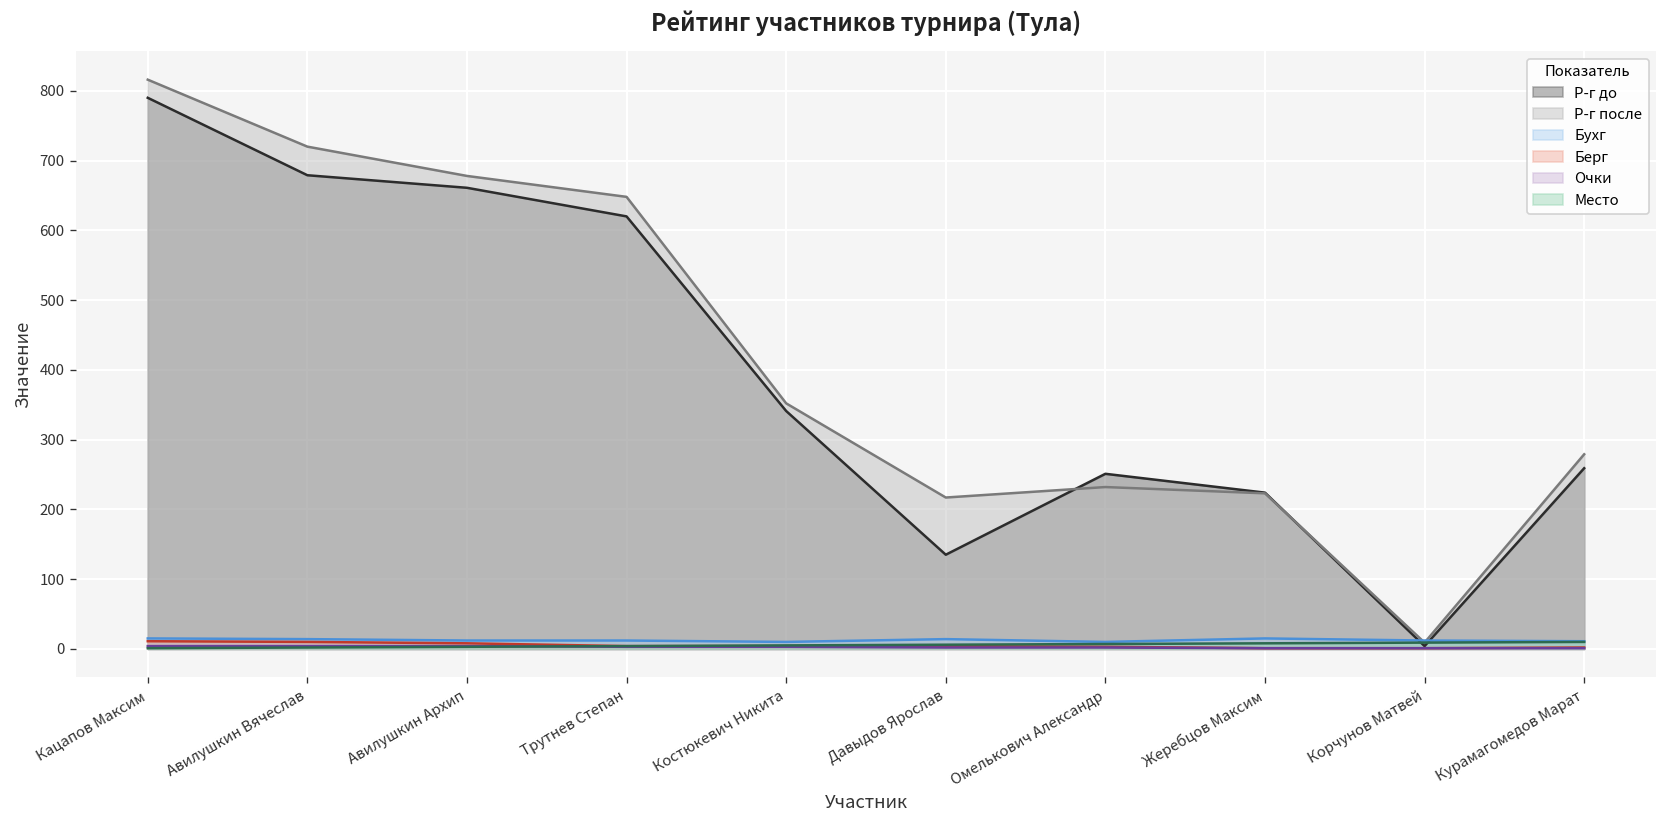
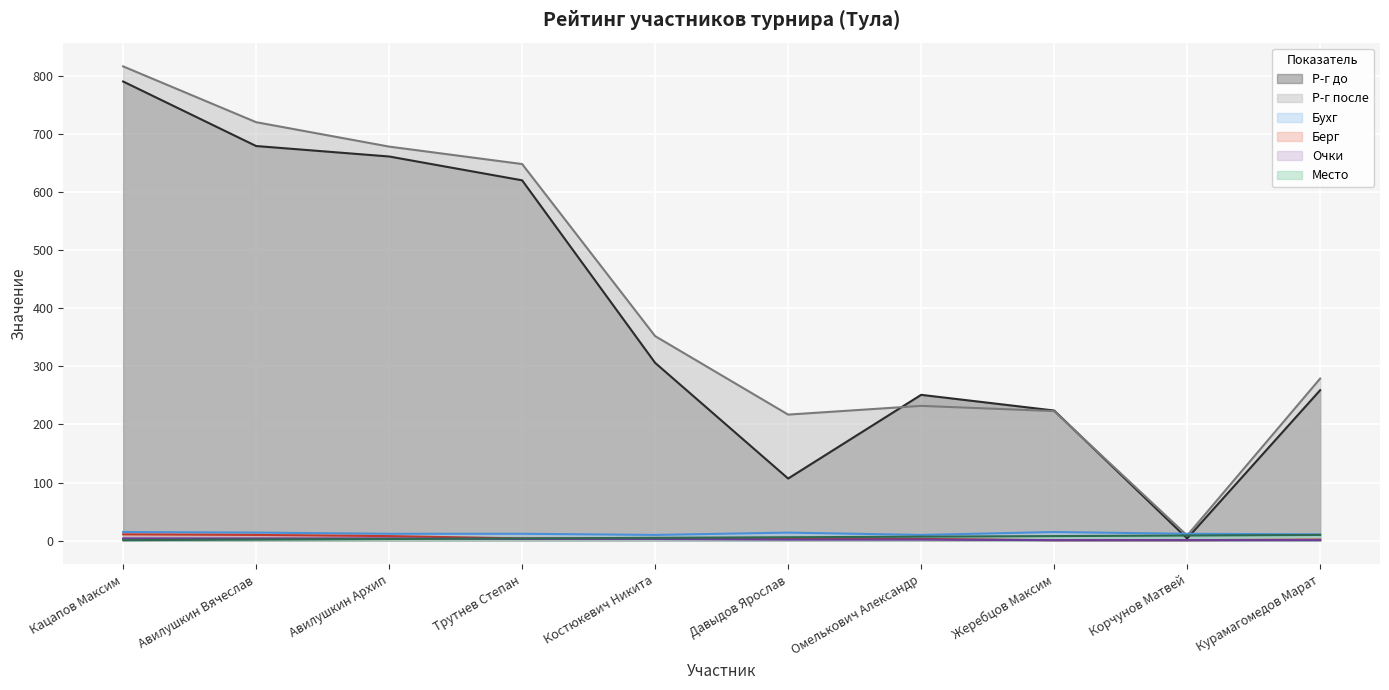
  {
    "Р-г до": {
      "Кацапов Максим": 790,
      "Авилушкин Вячеслав": 680,
      "Авилушкин Архип": 660,
      "Трутнев Степан": 620,
-     "Костюкевич Никита": 340,
-     "Давыдов Ярослав": 140,
+     "Костюкевич Никита": 310,
+     "Давыдов Ярослав": 110,
      "Омелькович Александр": 250,
      "Курамагомедов Марат": 260
    }
  }
